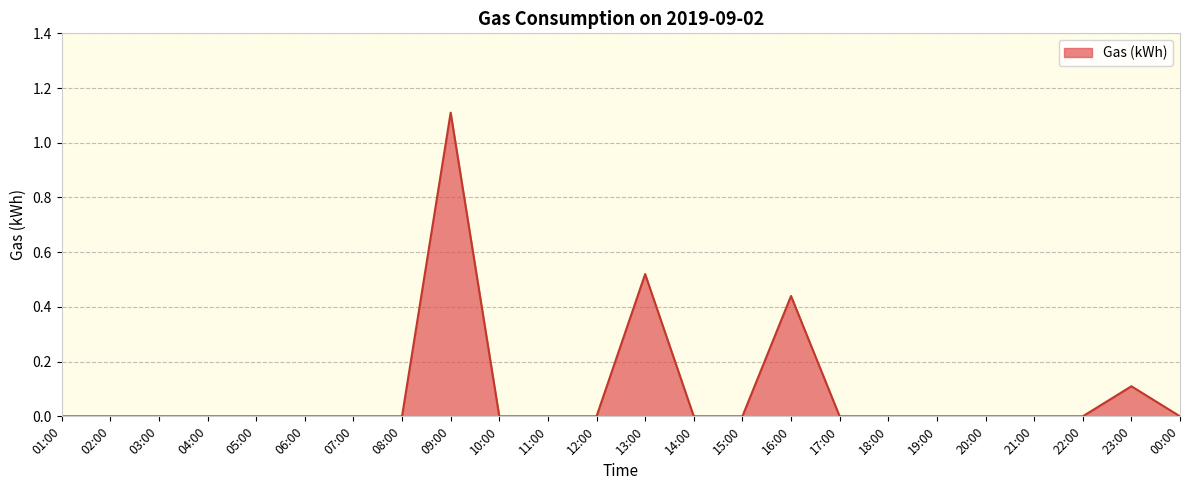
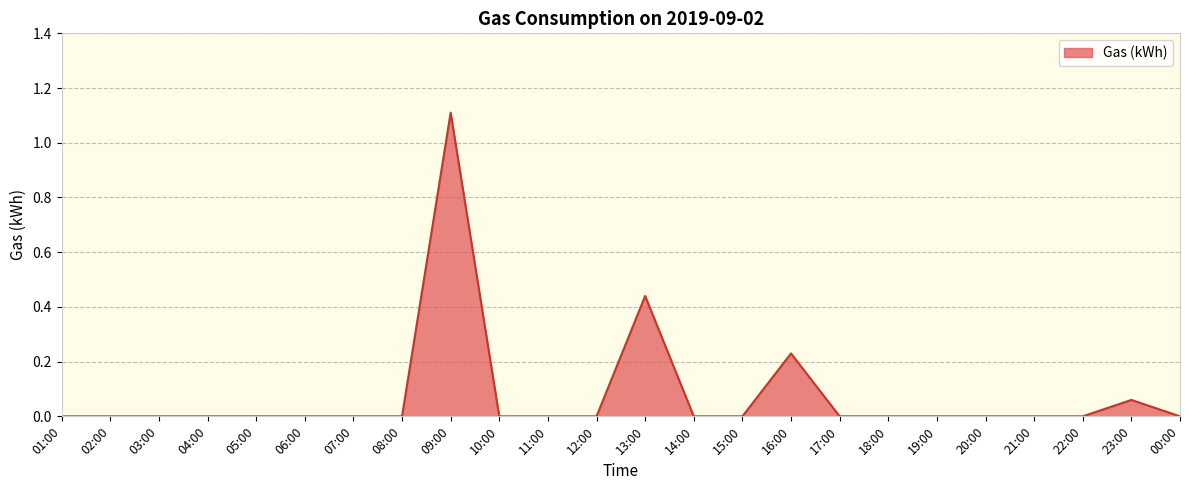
  {
    "01:00": 0.00,
    "02:00": 0.00,
    "03:00": 0.00,
    "04:00": 0.00,
    "05:00": 0.00,
    "06:00": 0.00,
    "07:00": 0.00,
    "08:00": 0.00,
    "09:00": 1.11,
    "10:00": 0.00,
    "11:00": 0.00,
    "12:00": 0.00,
-   "13:00": 0.52,
+   "13:00": 0.44,
    "14:00": 0.00,
    "15:00": 0.00,
-   "16:00": 0.44,
+   "16:00": 0.23,
    "17:00": 0.00,
    "18:00": 0.00,
    "19:00": 0.00,
    "20:00": 0.00,
    "21:00": 0.00,
    "22:00": 0.00,
-   "23:00": 0.11,
+   "23:00": 0.06,
    "00:00": 0.00
  }
